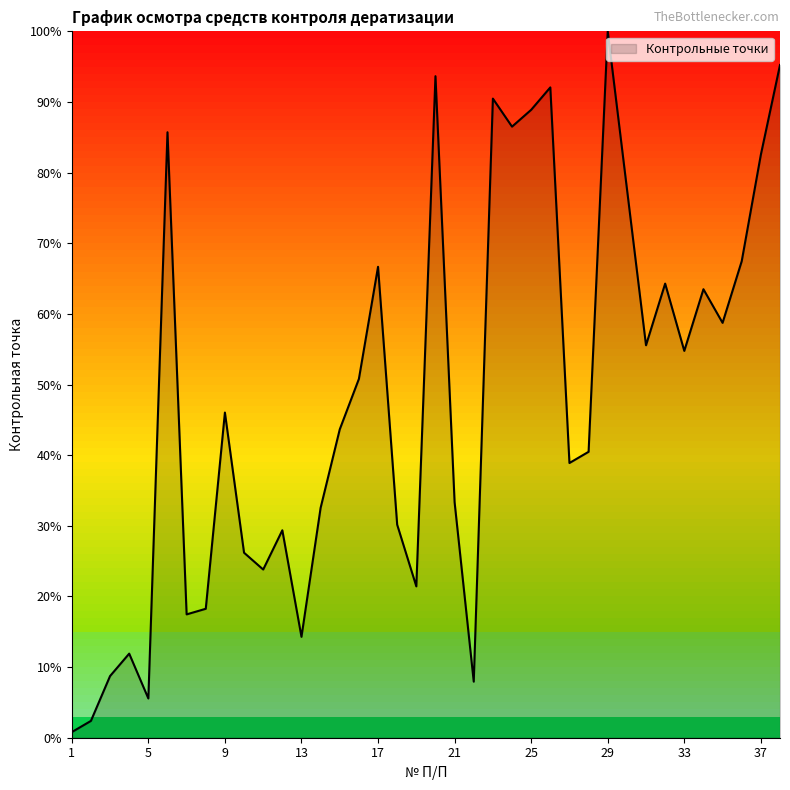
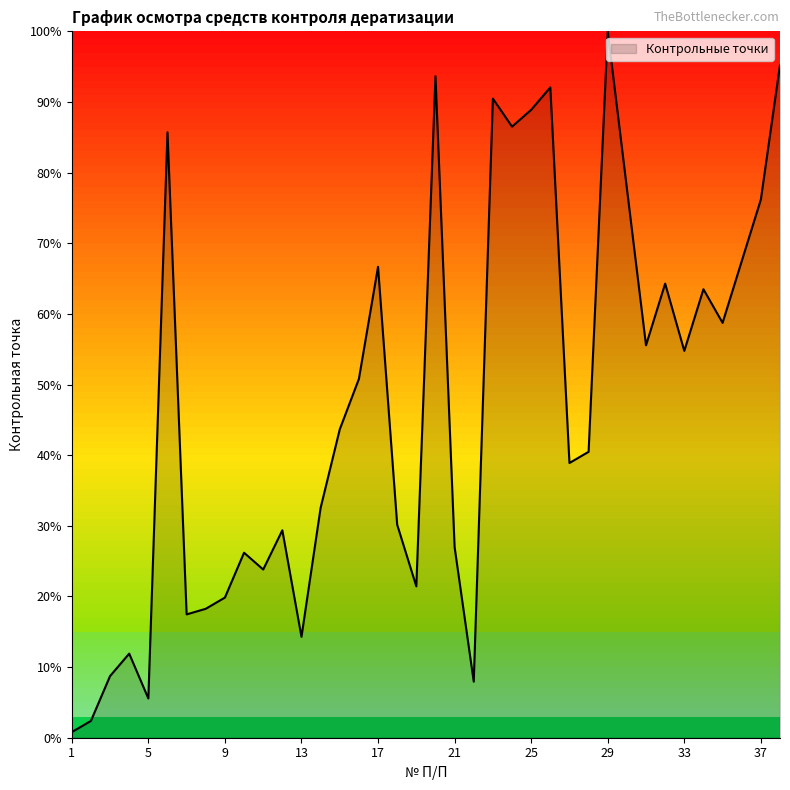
  {
    "1": "1%",
    "5": "6%",
-   "9": "46%",
+   "9": "20%",
    "13": "14%",
    "17": "67%",
-   "21": "33%",
+   "21": "27%",
    "25": "89%",
    "29": "100%",
    "33": "55%",
-   "37": "83%"
+   "37": "76%"
  }
